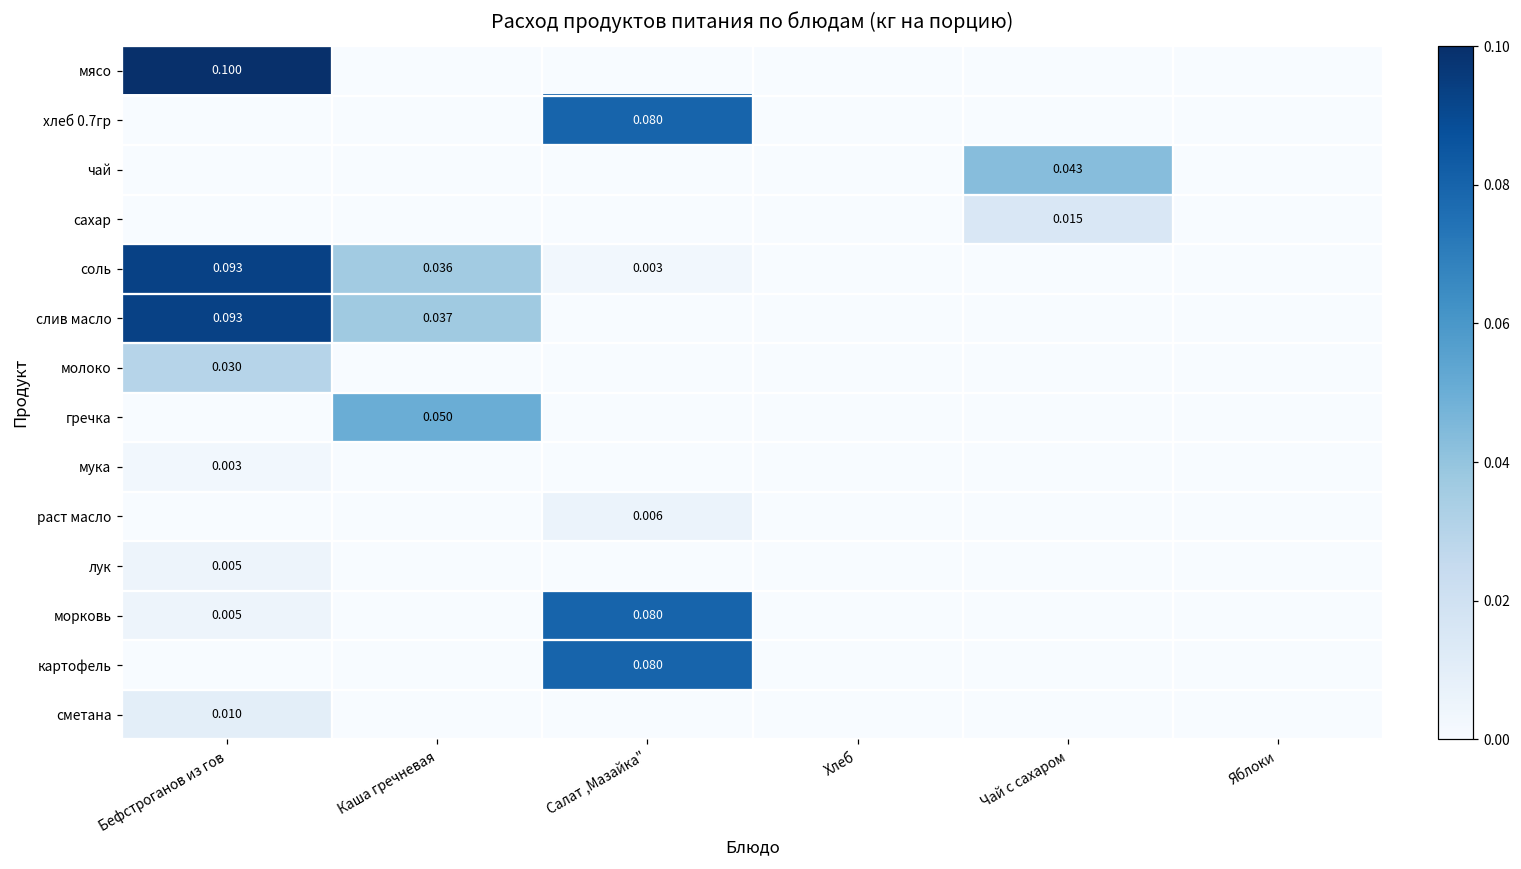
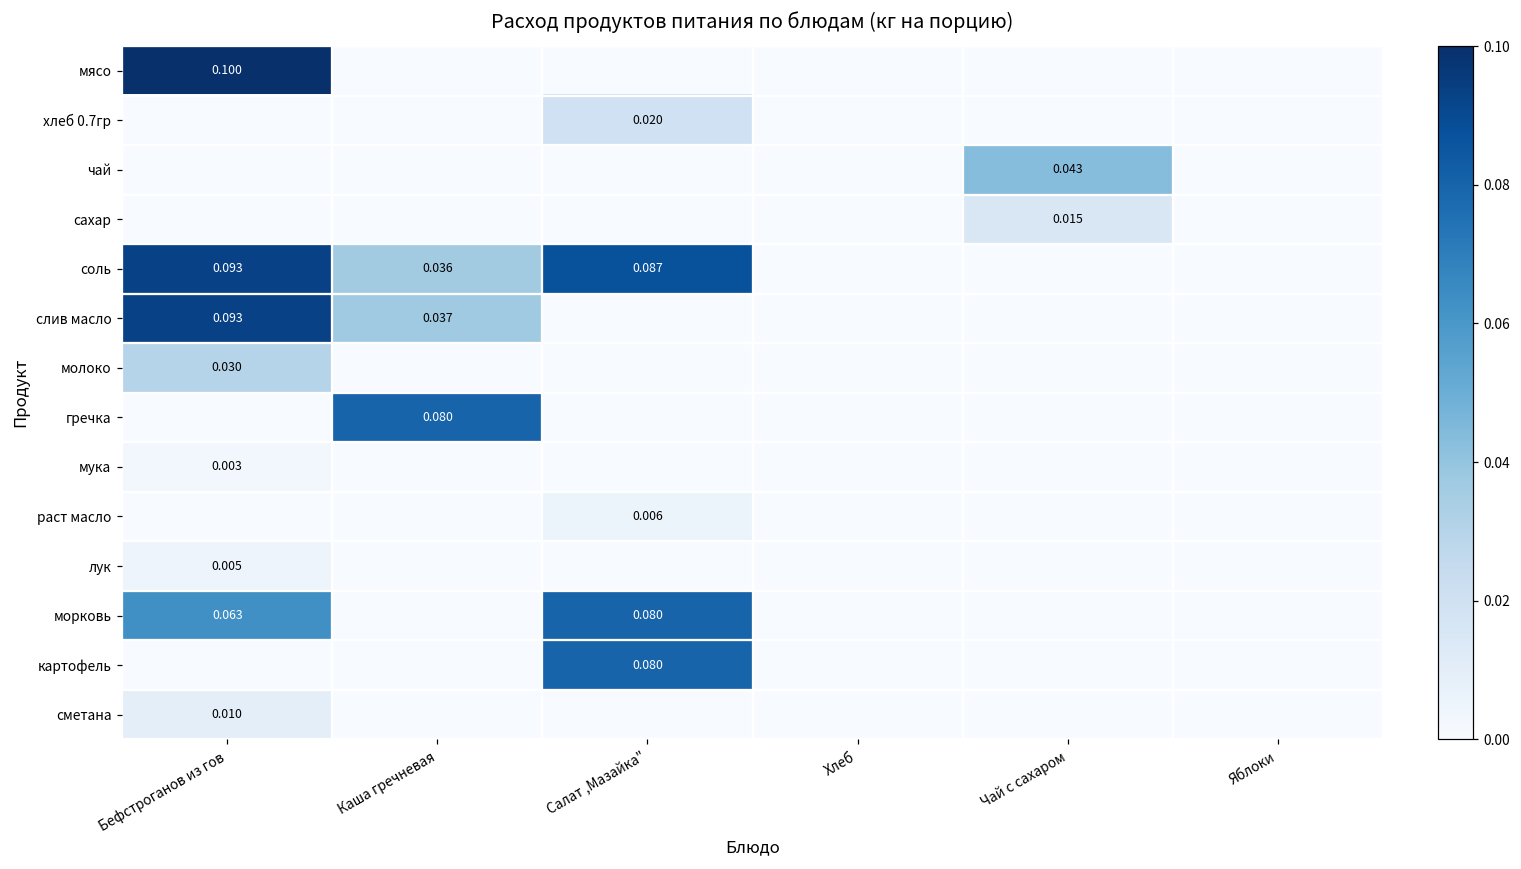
  {
    "мясо": {
      "Бефстроганов из гов": 0.100
    },
    "хлеб 0.7гр": {
-     "Салат ,Мазайка\"": 0.080
+     "Салат ,Мазайка\"": 0.020
    },
    "чай": {
      "Чай с сахаром": 0.043
    },
    "сахар": {
      "Чай с сахаром": 0.015
    },
    "соль": {
      "Бефстроганов из гов": 0.093,
      "Каша гречневая": 0.036,
-     "Салат ,Мазайка\"": 0.003
+     "Салат ,Мазайка\"": 0.087
    },
    "слив масло": {
      "Бефстроганов из гов": 0.093,
      "Каша гречневая": 0.037
    },
    "молоко": {
      "Бефстроганов из гов": 0.030
    },
    "гречка": {
-     "Каша гречневая": 0.050
+     "Каша гречневая": 0.080
    },
    "мука": {
      "Бефстроганов из гов": 0.003
    },
    "раст масло": {
      "Салат ,Мазайка\"": 0.006
    },
    "лук": {
      "Бефстроганов из гов": 0.005
    },
    "морковь": {
-     "Бефстроганов из гов": 0.005,
+     "Бефстроганов из гов": 0.063,
      "Салат ,Мазайка\"": 0.080
    },
    "картофель": {
      "Салат ,Мазайка\"": 0.080
    },
    "сметана": {
      "Бефстроганов из гов": 0.010
    }
  }
